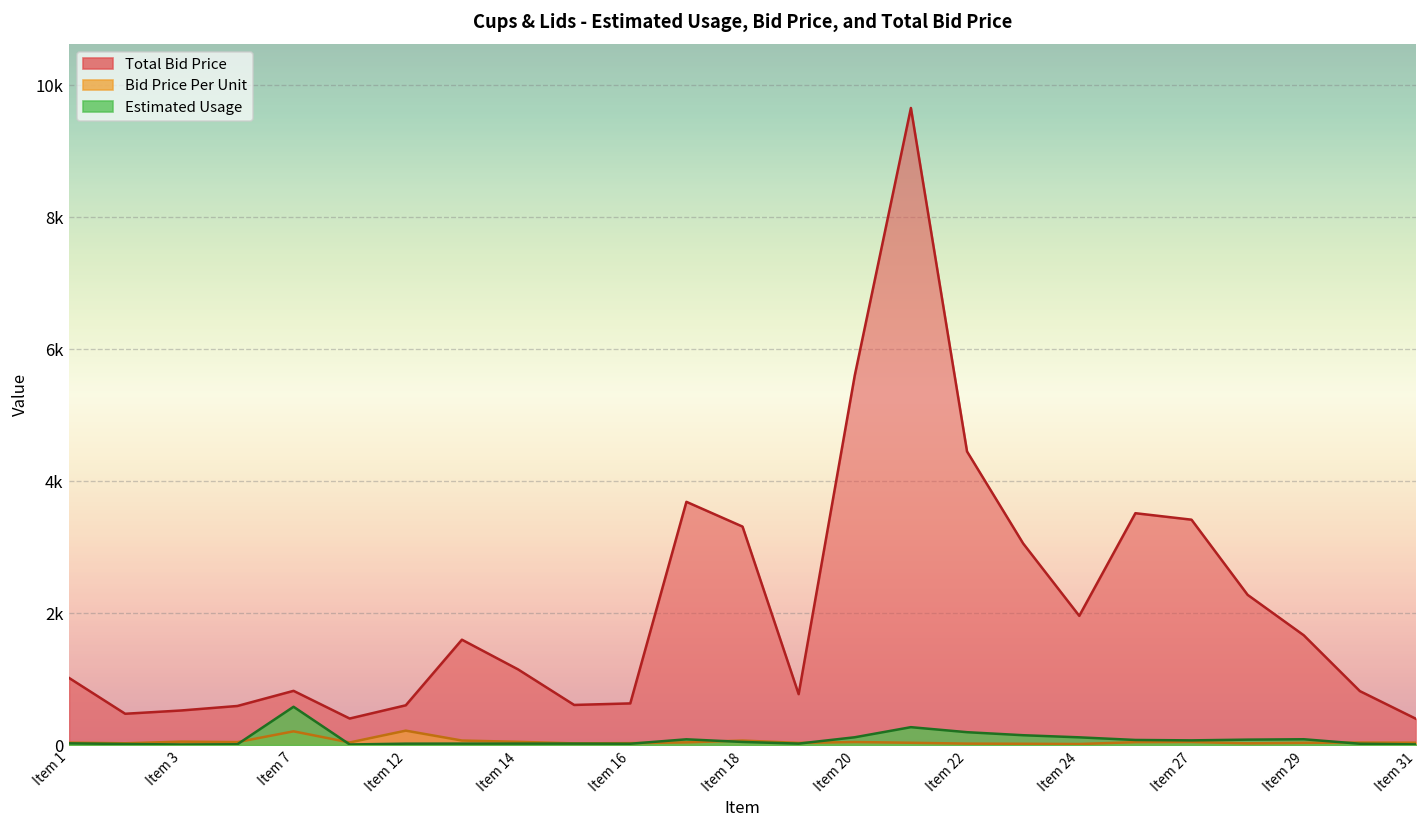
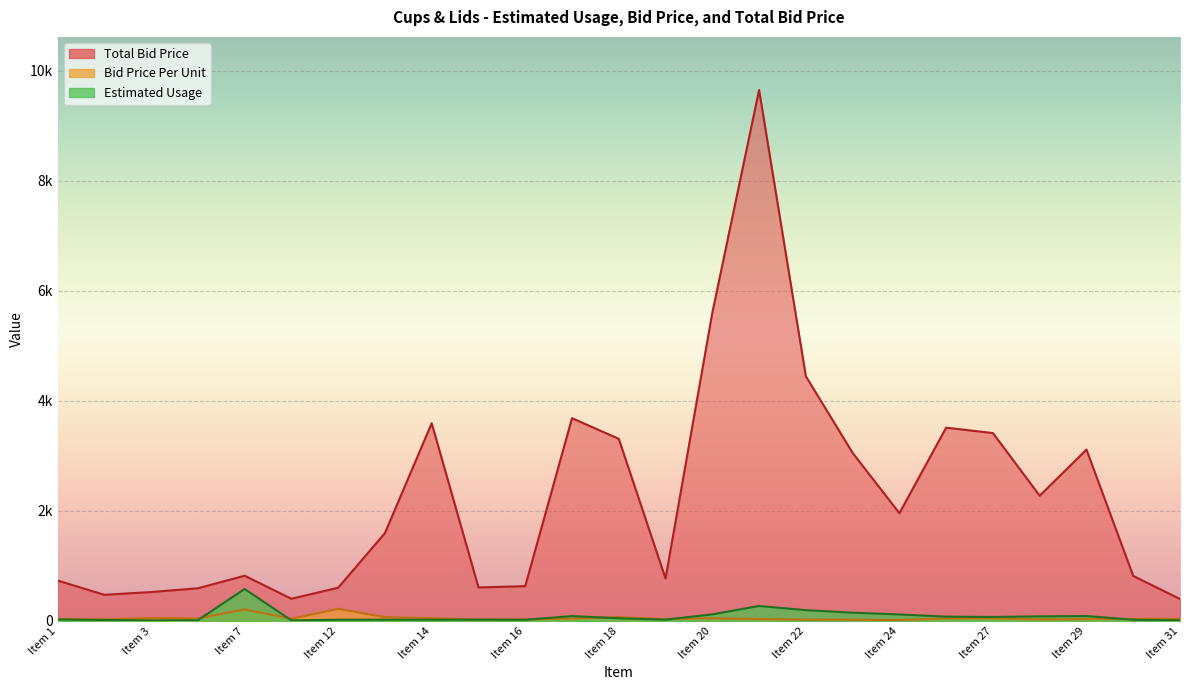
  {
    "Total Bid Price": {
-     "Item 1": 1000,
+     "Item 1": 700,
      "Item 3": 500,
      "Item 7": 800,
      "Item 12": 600,
-     "Item 14": 1100,
+     "Item 14": 3600,
      "Item 16": 600,
      "Item 18": 3300,
      "Item 20": 5600,
      "Item 22": 4400,
      "Item 24": 2000,
      "Item 27": 3400,
-     "Item 29": 1700,
+     "Item 29": 3100,
      "Item 31": 400
    },
    "Bid Price Per Unit": {
      "Item 7": 200,
      "Item 12": 200,
      "Item 20": 0,
      "Item 22": 0,
      "Item 24": 0,
      "Item 29": 0
    },
    "Estimated Usage": {
      "Item 7": 600,
      "Item 12": 0,
      "Item 20": 100,
      "Item 22": 200,
      "Item 24": 100,
      "Item 29": 100
    }
  }
